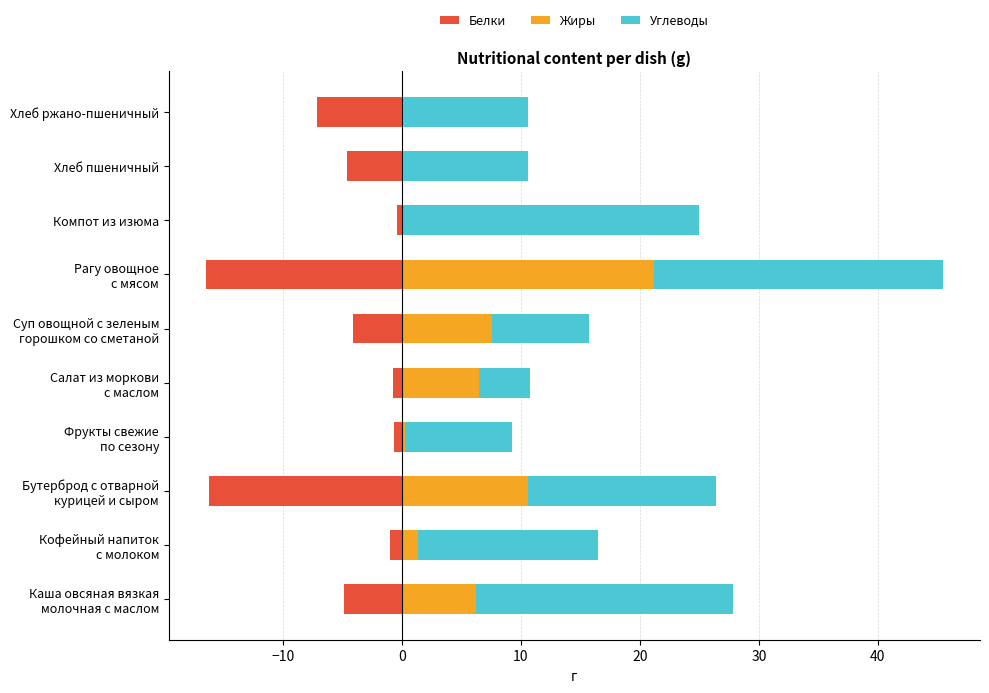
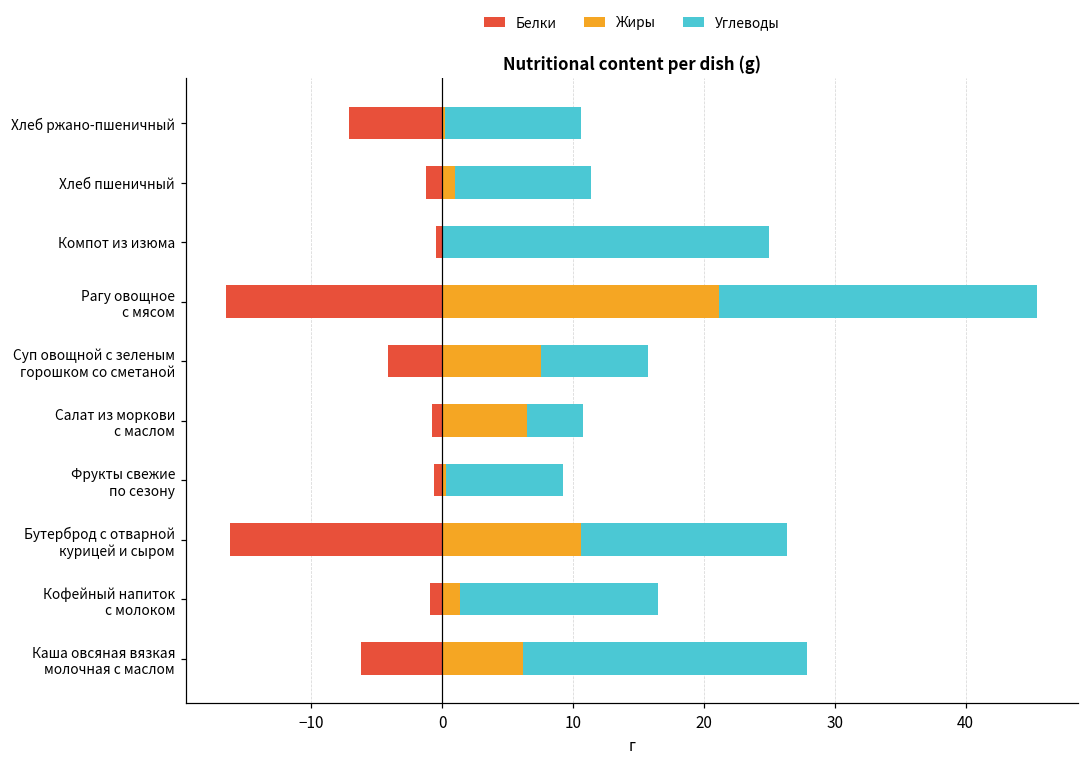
  {
    "Белки": {
      "Хлеб ржано-пшеничный": -7.1,
-     "Хлеб пшеничный": -4.6,
+     "Хлеб пшеничный": -1.2,
      "Компот из изюма": -0.4,
      "Рагу овощное с мясом": -16.5,
      "Суп овощной с зеленым горошком со сметаной": -4.1,
      "Салат из моркови с маслом": -0.7,
      "Фрукты свежие по сезону": -0.7,
      "Бутерброд с отварной курицей и сыром": -16.2,
      "Кофейный напиток с молоком": -1.0,
-     "Каша овсяная вязкая молочная с маслом": -4.9
+     "Каша овсяная вязкая молочная с маслом": -6.2
    },
    "Жиры": {
-     "Хлеб пшеничный": 0.2,
+     "Хлеб пшеничный": 1.0,
      "Рагу овощное с мясом": 21.2,
      "Суп овощной с зеленым горошком со сметаной": 7.6,
      "Салат из моркови с маслом": 6.5,
      "Фрукты свежие по сезону": 0.3,
      "Бутерброд с отварной курицей и сыром": 10.6,
      "Кофейный напиток с молоком": 1.4,
      "Каша овсяная вязкая молочная с маслом": 6.2
    },
    "Углеводы": {
      "Хлеб ржано-пшеничный": 10.4,
      "Хлеб пшеничный": 10.4,
      "Компот из изюма": 24.9,
      "Рагу овощное с мясом": 24.3,
      "Суп овощной с зеленым горошком со сметаной": 8.2,
      "Салат из моркови с маслом": 4.3,
      "Фрукты свежие по сезону": 9.0,
      "Бутерброд с отварной курицей и сыром": 15.8,
      "Кофейный напиток с молоком": 15.2,
      "Каша овсяная вязкая молочная с маслом": 21.7
    }
  }
